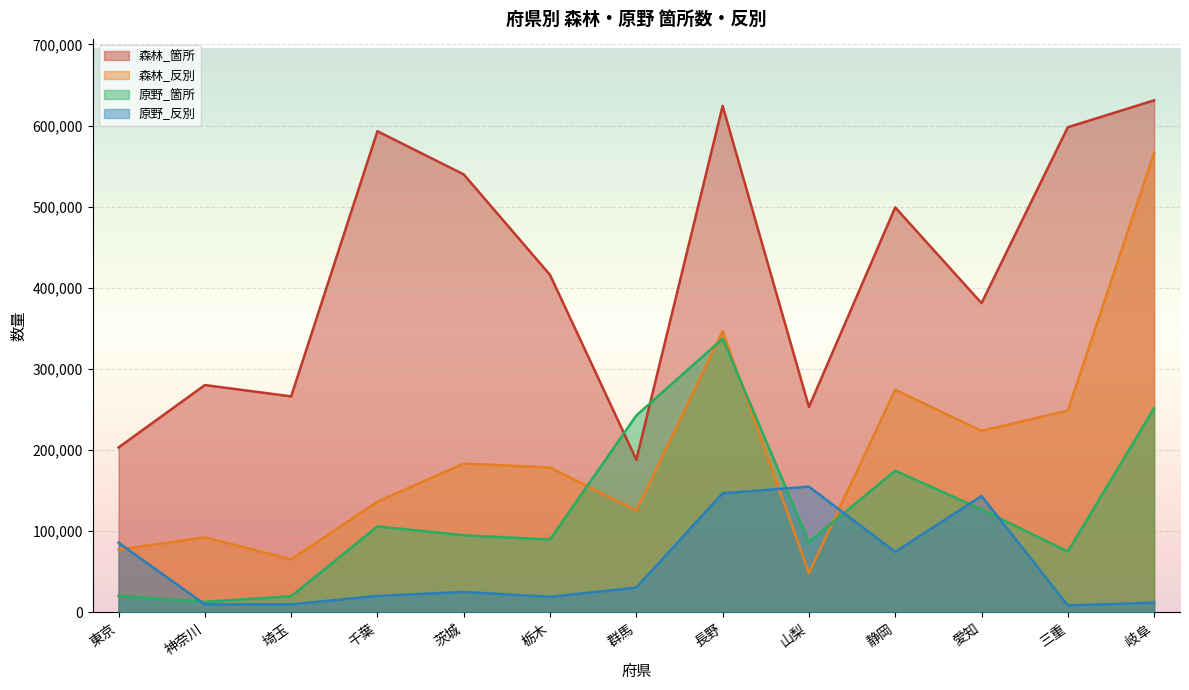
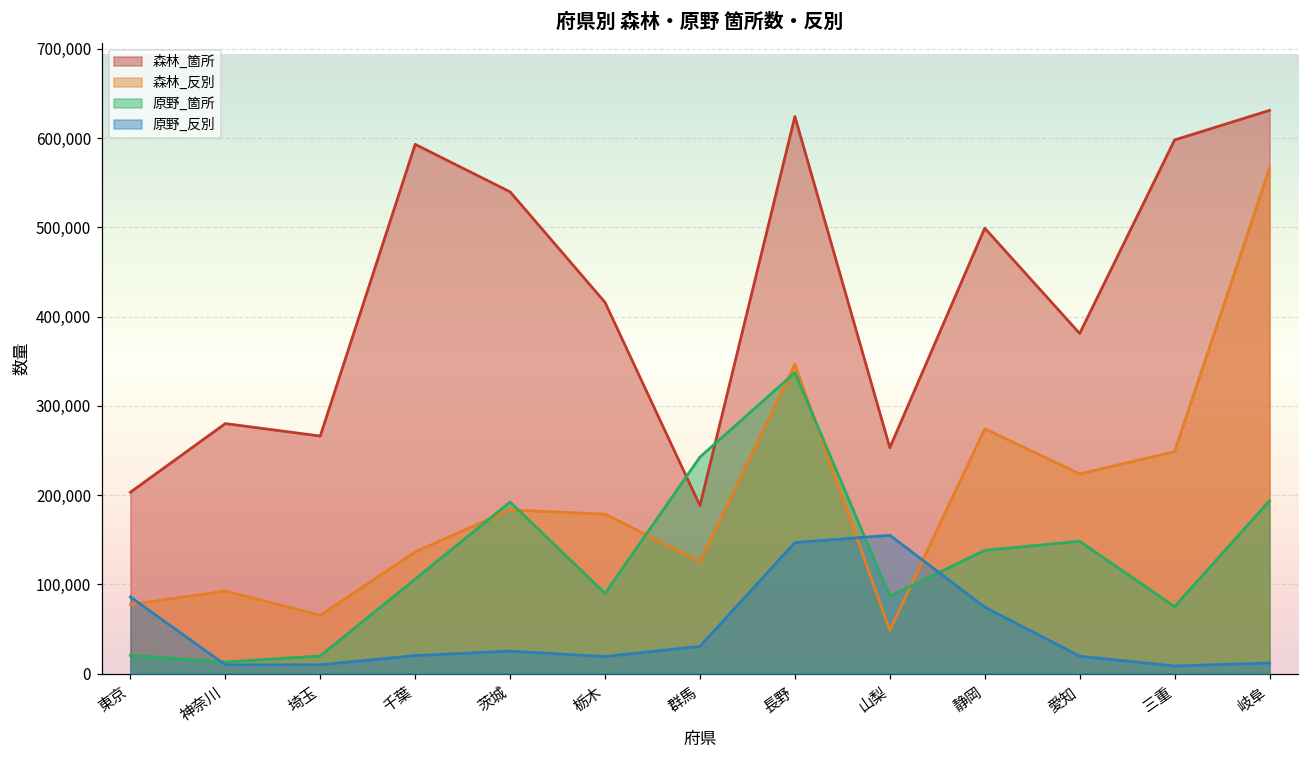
  {
    "原野_箇所": {
      "東京": "20,000",
      "埼玉": "20,000",
      "千葉": "110,000",
-     "茨城": "100,000",
+     "茨城": "190,000",
      "栃木": "90,000",
      "群馬": "240,000",
      "長野": "340,000",
      "山梨": "90,000",
-     "静岡": "170,000",
-     "愛知": "130,000",
+     "静岡": "140,000",
+     "愛知": "150,000",
      "三重": "80,000",
-     "岐阜": "250,000"
+     "岐阜": "190,000"
    },
    "原野_反別": {
      "東京": "90,000",
      "埼玉": "10,000",
      "千葉": "20,000",
      "茨城": "30,000",
      "栃木": "20,000",
      "群馬": "30,000",
      "長野": "150,000",
      "山梨": "160,000",
      "静岡": "70,000",
-     "愛知": "140,000",
+     "愛知": "20,000",
      "三重": "10,000",
      "岐阜": "10,000"
    }
  }
